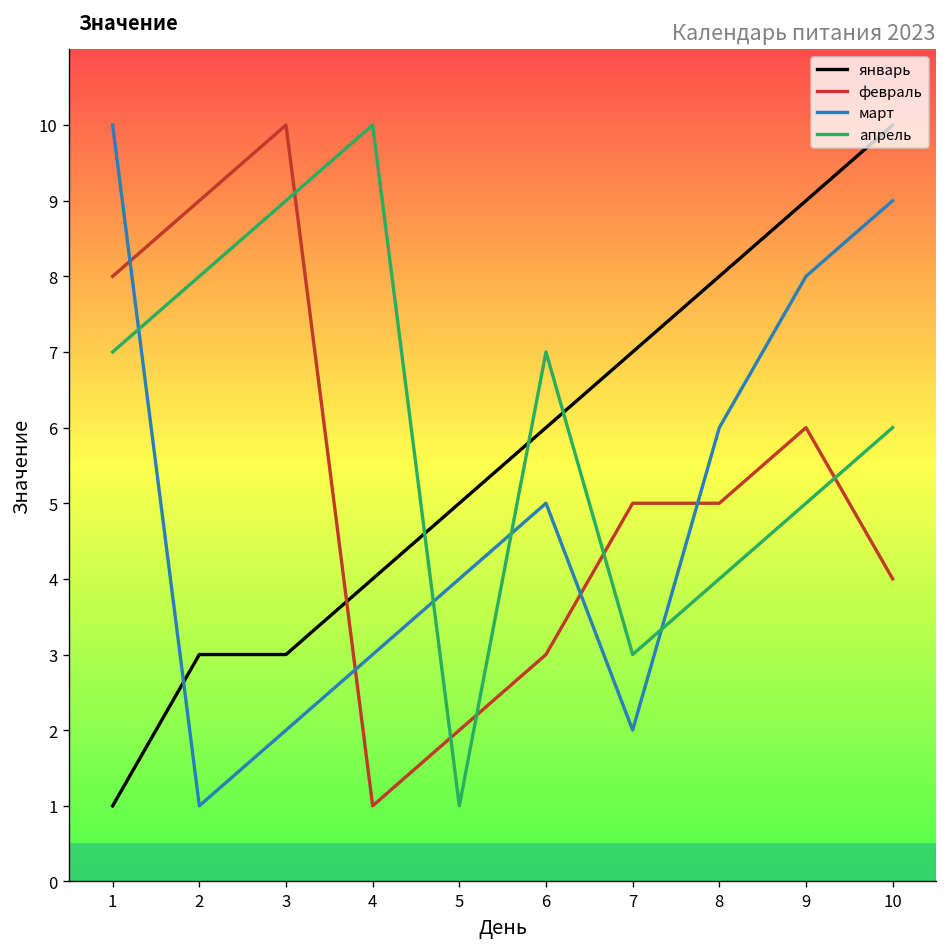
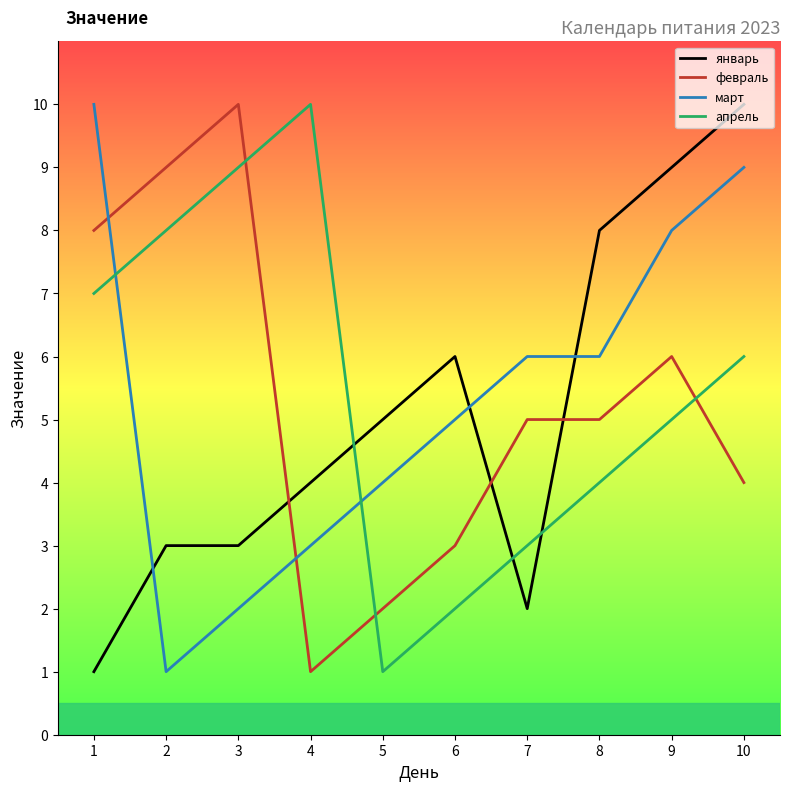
  {
    "январь": {
      "1": 1,
      "2": 3,
      "3": 3,
      "4": 4,
      "5": 5,
      "6": 6,
-     "7": 7,
+     "7": 2,
      "8": 8,
      "9": 9
    },
    "февраль": {
      "1": 8,
      "2": 9,
      "3": 10,
      "4": 1,
      "5": 2,
      "6": 3,
      "7": 5,
      "8": 5,
      "9": 6,
      "10": 4
    },
    "март": {
      "1": 10,
      "2": 1,
      "3": 2,
      "4": 3,
      "5": 4,
      "6": 5,
-     "7": 2,
+     "7": 6,
      "8": 6,
      "9": 8,
      "10": 9
    },
    "апрель": {
      "1": 7,
      "2": 8,
      "3": 9,
      "4": 10,
      "5": 1,
-     "6": 7,
+     "6": 2,
      "7": 3,
      "8": 4,
      "9": 5,
      "10": 6
    }
  }
